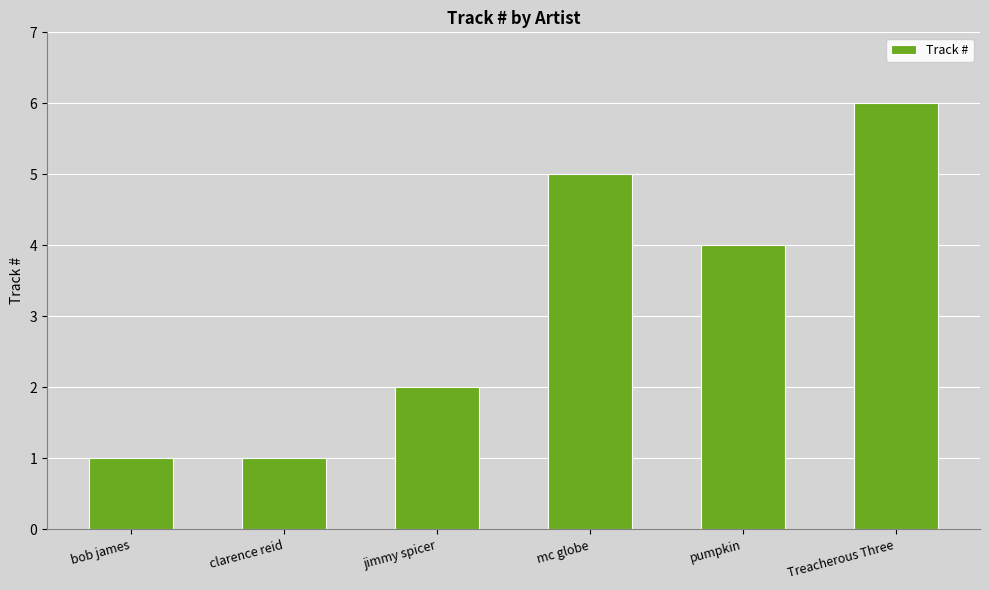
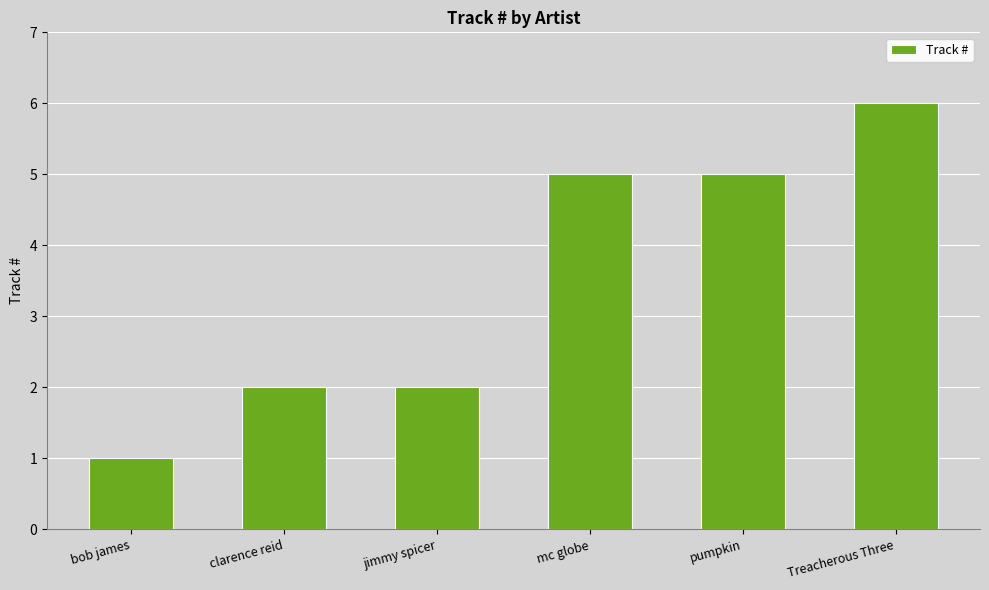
  {
    "bob james": 1,
-   "clarence reid": 1,
+   "clarence reid": 2,
    "jimmy spicer": 2,
    "mc globe": 5,
-   "pumpkin": 4,
+   "pumpkin": 5,
    "Treacherous Three": 6
  }
